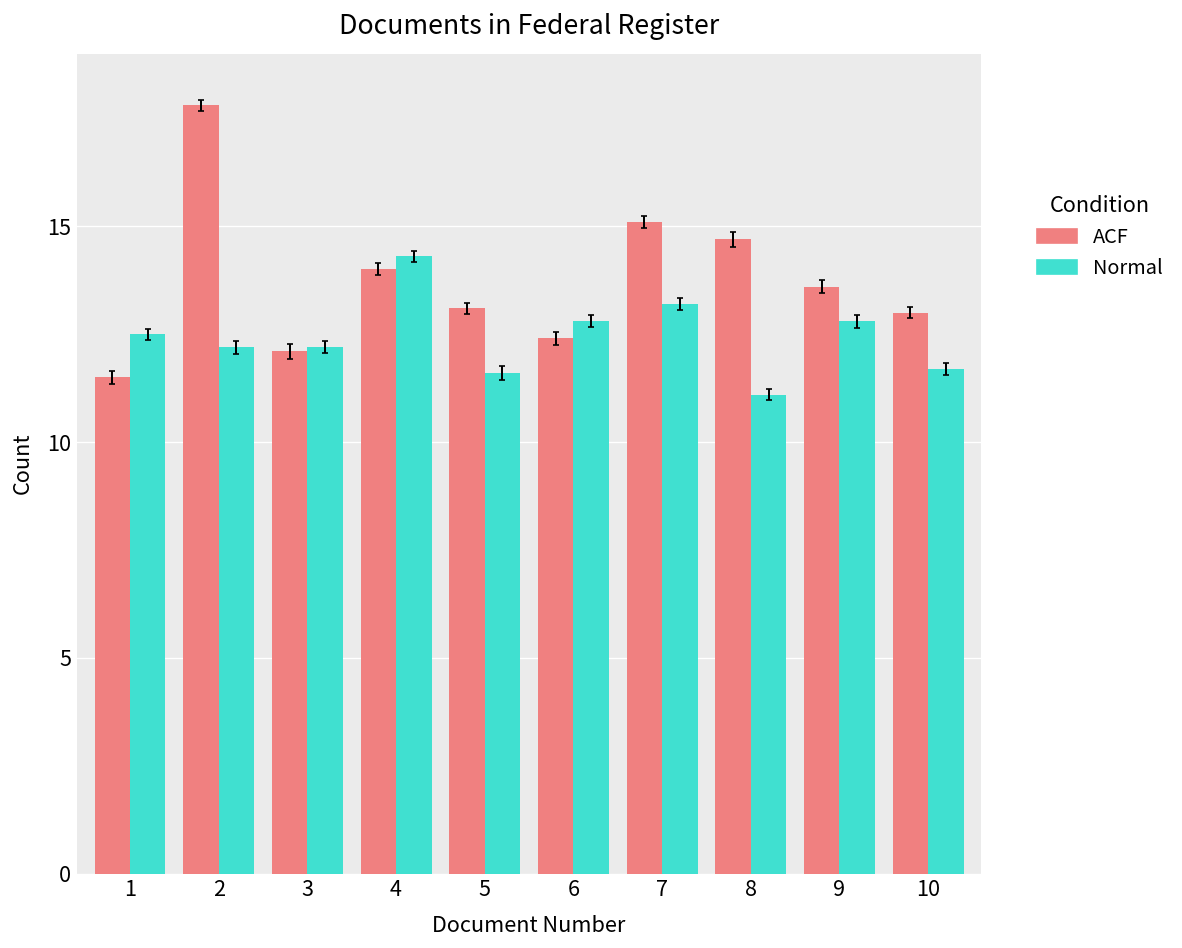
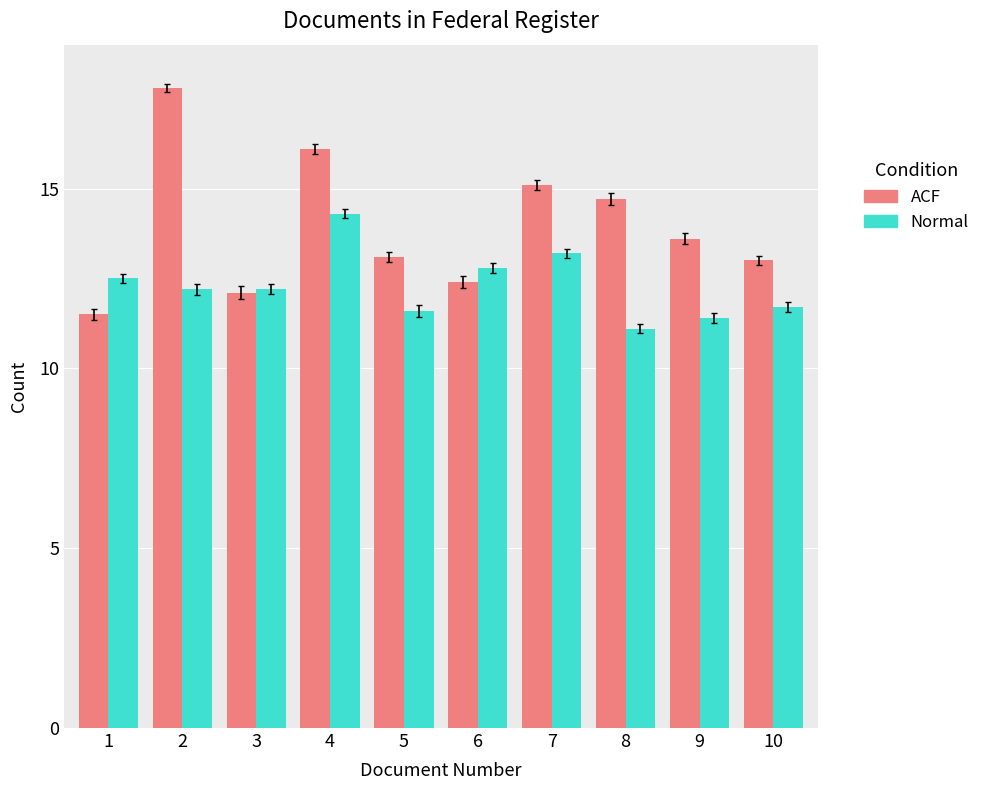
  {
    "ACF": {
      "1": 11.5,
      "2": 17.8,
      "3": 12.1,
-     "4": 14.0,
+     "4": 16.1,
      "5": 13.1,
      "6": 12.4,
      "7": 15.1,
      "8": 14.7,
      "9": 13.6,
      "10": 13.0
    },
    "Normal": {
      "1": 12.5,
      "2": 12.2,
      "3": 12.2,
      "4": 14.3,
      "5": 11.6,
      "6": 12.8,
      "7": 13.2,
      "8": 11.1,
-     "9": 12.8,
+     "9": 11.4,
      "10": 11.7
    }
  }
